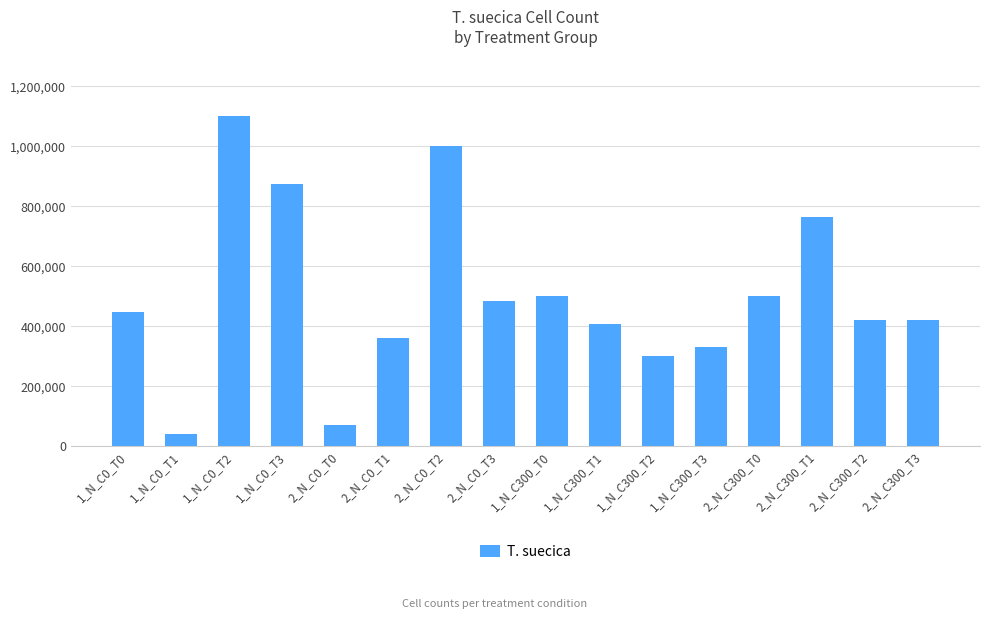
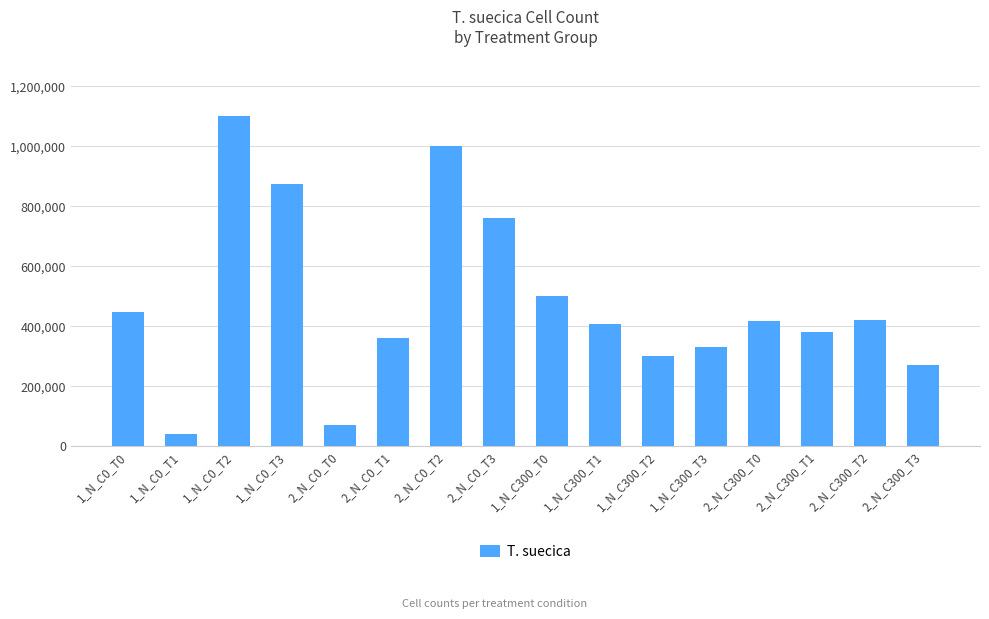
  {
    "1_N_C0_T0": "450,000",
    "1_N_C0_T1": "40,000",
    "1_N_C0_T2": "1,100,000",
    "1_N_C0_T3": "880,000",
    "2_N_C0_T0": "70,000",
    "2_N_C0_T1": "360,000",
    "2_N_C0_T2": "1,000,000",
-   "2_N_C0_T3": "490,000",
+   "2_N_C0_T3": "760,000",
    "1_N_C300_T0": "500,000",
    "1_N_C300_T1": "410,000",
    "1_N_C300_T2": "300,000",
    "1_N_C300_T3": "330,000",
-   "2_N_C300_T0": "500,000",
-   "2_N_C300_T1": "770,000",
+   "2_N_C300_T0": "420,000",
+   "2_N_C300_T1": "380,000",
    "2_N_C300_T2": "420,000",
-   "2_N_C300_T3": "420,000"
+   "2_N_C300_T3": "270,000"
  }
